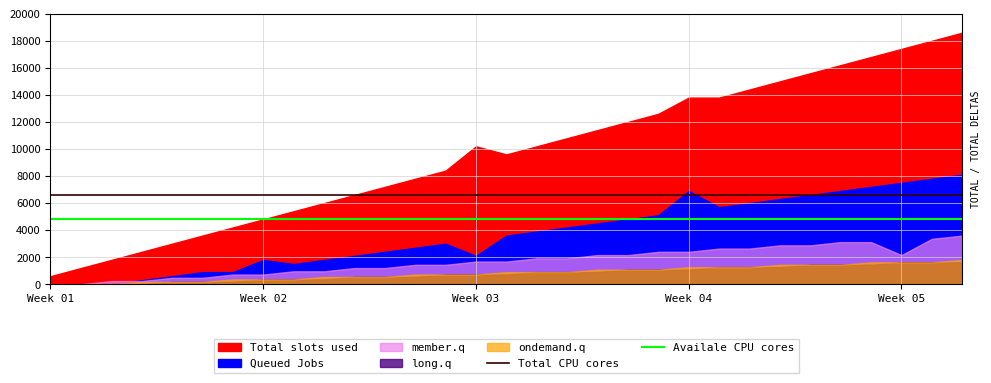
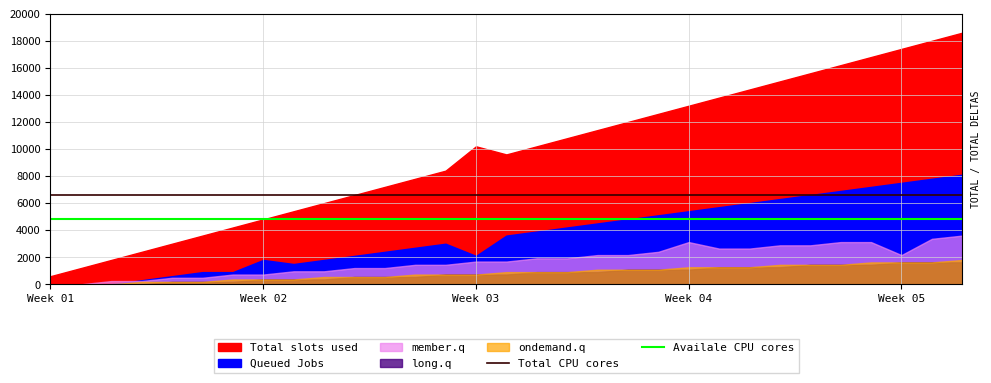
  {
    "Total CPU cores": {
      "Week 01": 6600,
      "Week 02": 6600,
      "Week 03": 6600,
      "Week 04": 6600,
      "Week 05": 6600
    },
    "Total slots used": {
      "Week 01": 600,
      "Week 03": 10200,
-     "Week 04": 13800,
+     "Week 04": 13200,
      "Week 05": 17400
    },
    "Availale CPU cores": {
      "Week 01": 4800,
      "Week 03": 4800,
      "Week 04": 4800,
      "Week 05": 4800
    },
    "Queued Jobs": {
      "Week 02": 1800,
      "Week 03": 2100,
-     "Week 04": 6900,
+     "Week 04": 5400,
      "Week 05": 7500
    },
    "member.q": {
      "Week 02": 700,
      "Week 03": 1700,
-     "Week 04": 2400,
+     "Week 04": 3100,
      "Week 05": 2200
    }
  }
